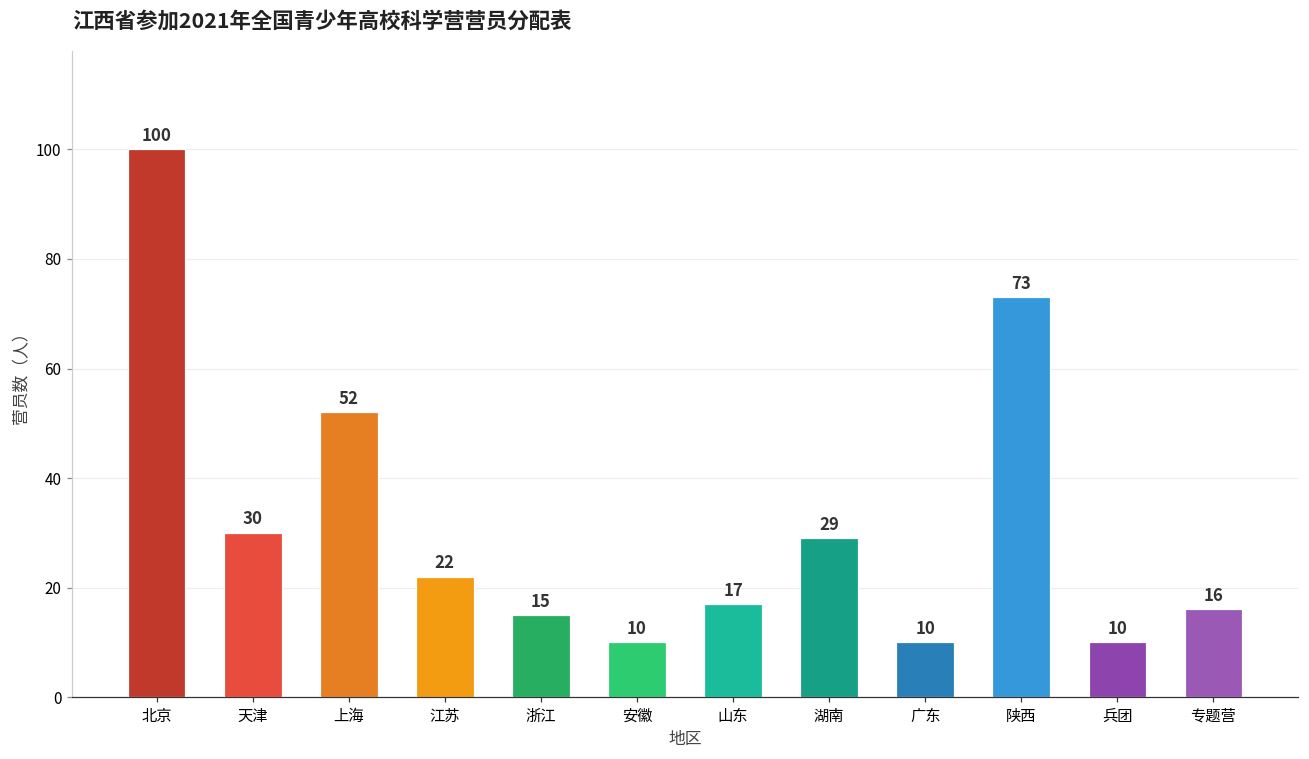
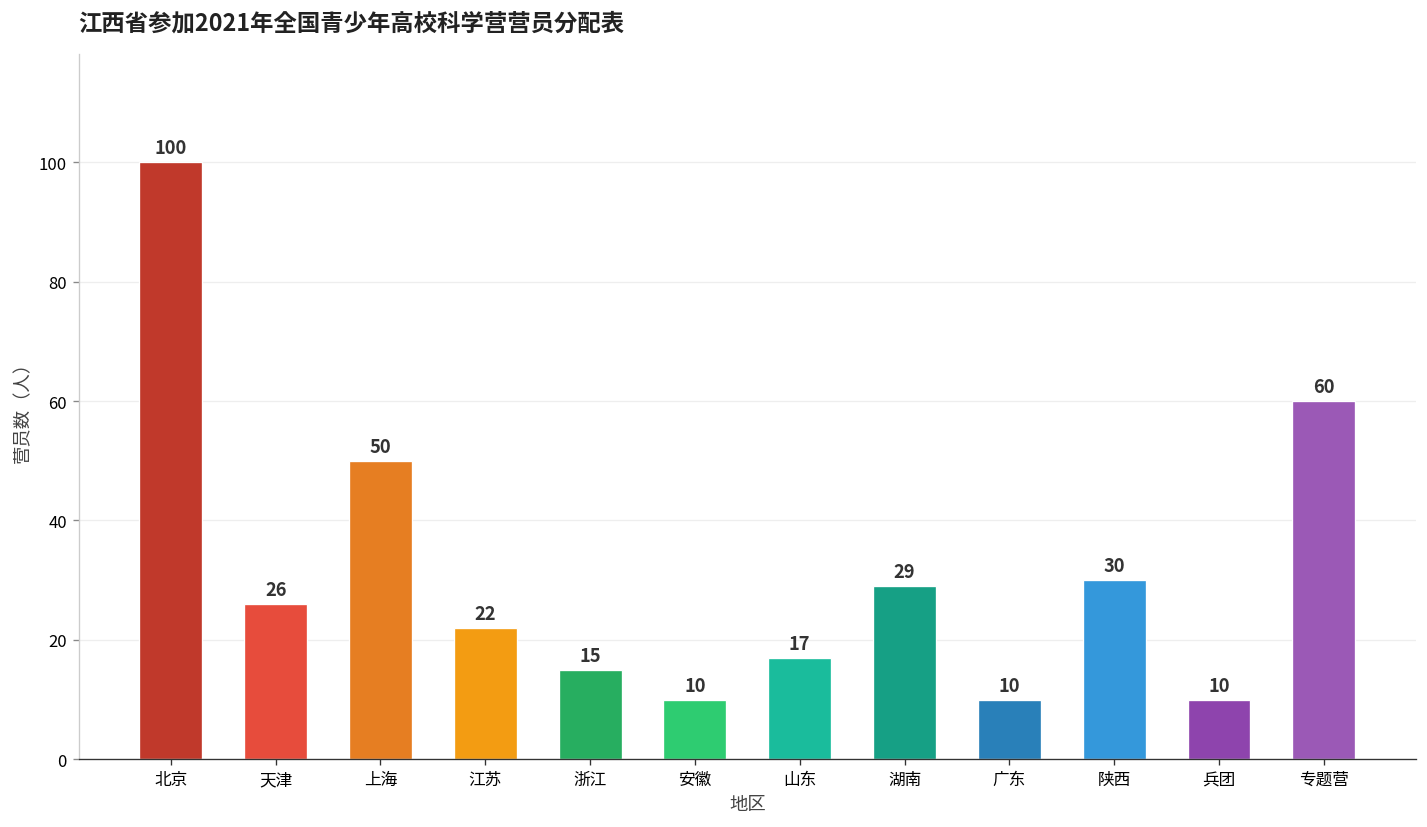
  {
    "北京": 100,
-   "天津": 30,
-   "上海": 52,
+   "天津": 26,
+   "上海": 50,
    "江苏": 22,
    "浙江": 15,
    "安徽": 10,
    "山东": 17,
    "湖南": 29,
    "广东": 10,
-   "陕西": 73,
+   "陕西": 30,
    "兵团": 10,
-   "专题营": 16
+   "专题营": 60
  }
